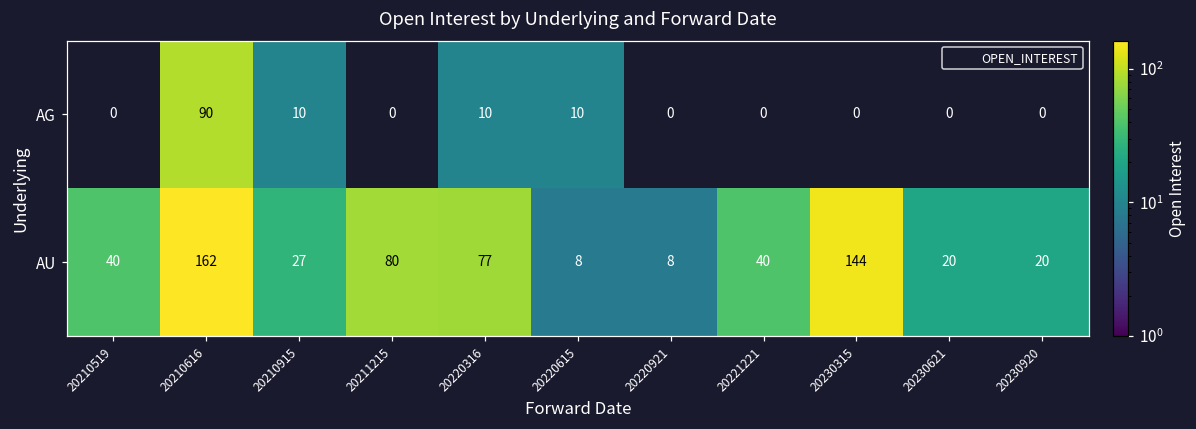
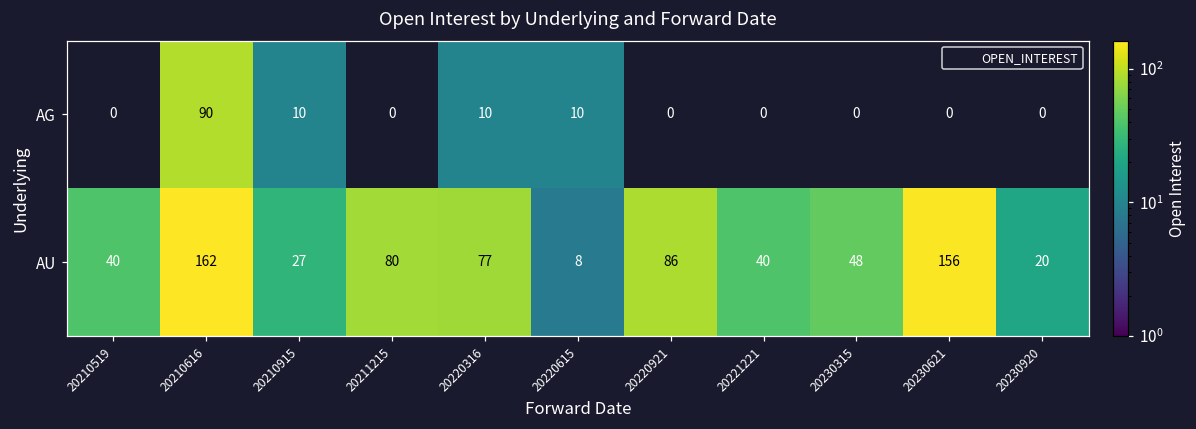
  {
    "AG": {
      "20210616": 90,
      "20210915": 10,
      "20220316": 10,
      "20220615": 10
    },
    "AU": {
      "20210519": 40,
      "20210616": 162,
      "20210915": 27,
      "20211215": 80,
      "20220316": 77,
      "20220615": 8,
-     "20220921": 8,
+     "20220921": 86,
      "20221221": 40,
-     "20230315": 144,
-     "20230621": 20,
+     "20230315": 48,
+     "20230621": 156,
      "20230920": 20
    }
  }
